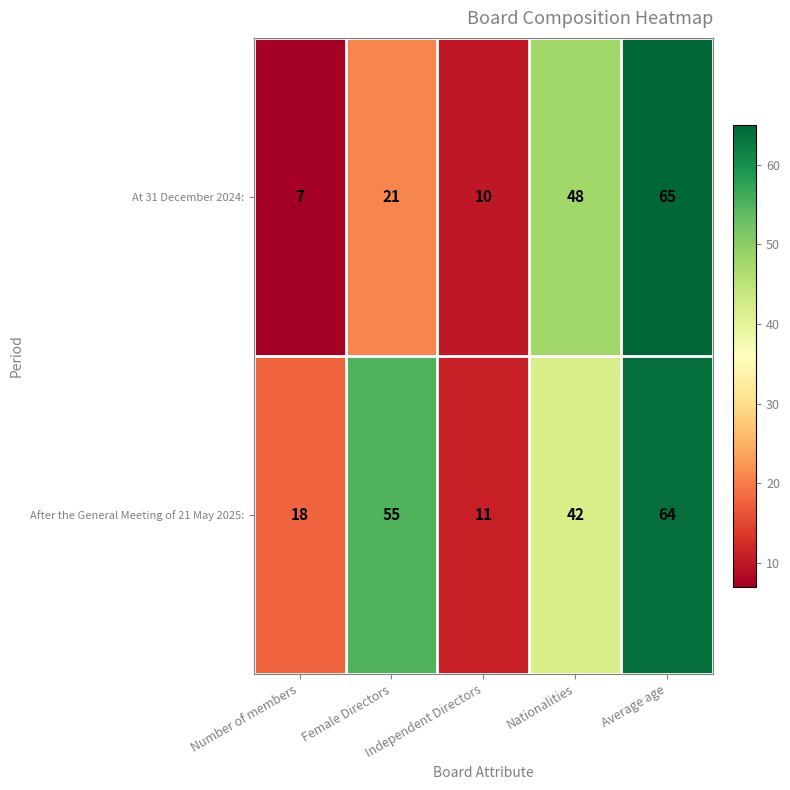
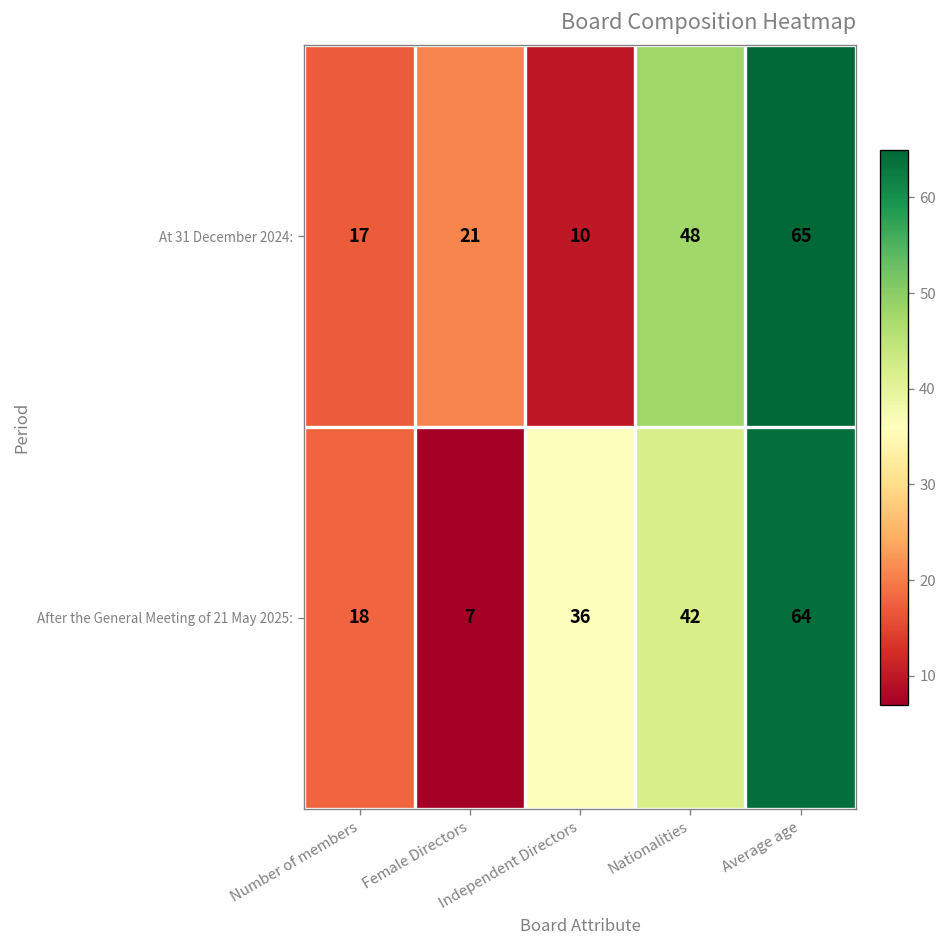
  {
    "At 31 December 2024:": {
-     "Number of members": 7,
+     "Number of members": 17,
      "Female Directors": 21,
      "Independent Directors": 10,
      "Nationalities": 48,
      "Average age": 65
    },
    "After the General Meeting of 21 May 2025:": {
      "Number of members": 18,
-     "Female Directors": 55,
-     "Independent Directors": 11,
+     "Female Directors": 7,
+     "Independent Directors": 36,
      "Nationalities": 42,
      "Average age": 64
    }
  }
